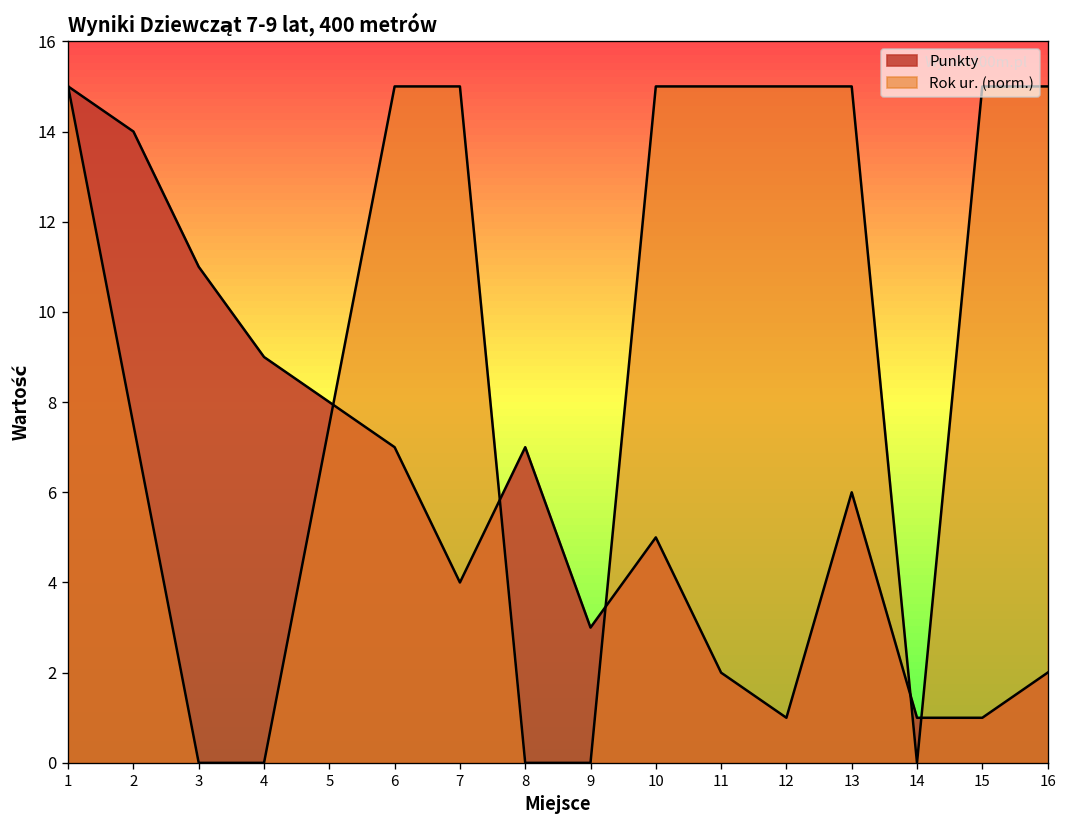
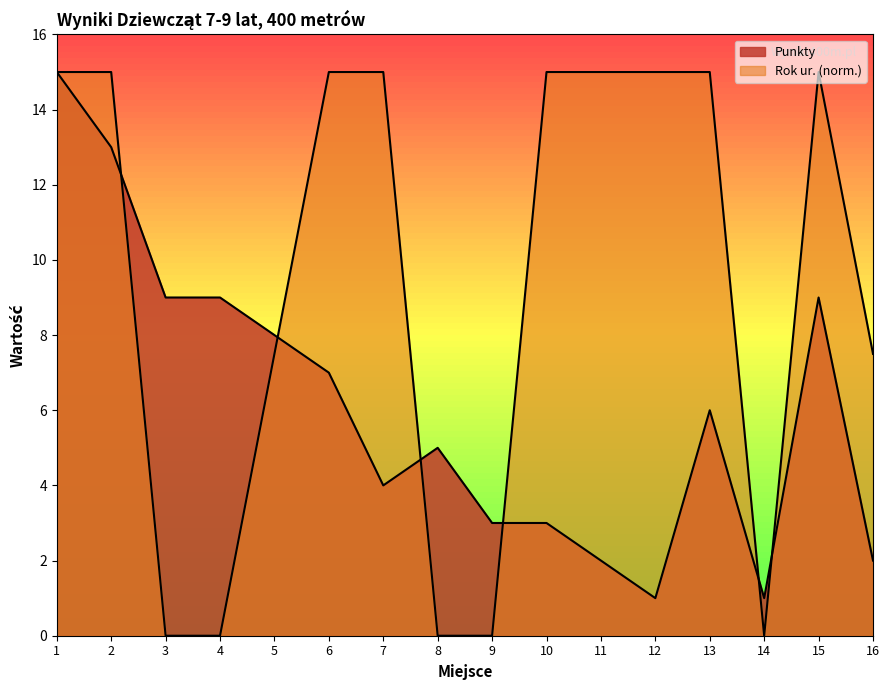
  {
    "Punkty": {
-     "2": 14,
-     "3": 11,
+     "2": 13,
+     "3": 9,
      "4": 9,
      "5": 8,
      "6": 7,
      "7": 4,
-     "8": 7,
+     "8": 5,
      "9": 3,
-     "10": 5,
+     "10": 3,
      "11": 2,
      "12": 1,
      "13": 6,
      "14": 1,
-     "15": 1,
+     "15": 9,
      "16": 2
    },
    "Rok ur. (norm.)": {
-     "2": 7.5,
+     "2": 15.0,
      "3": 0.0,
      "4": 0.0,
      "5": 7.5,
      "6": 15.0,
      "7": 15.0,
      "8": 0.0,
      "9": 0.0,
      "10": 15.0,
      "11": 15.0,
      "12": 15.0,
      "13": 15.0,
      "14": 0.0,
-     "16": 15.0
+     "16": 7.5
    }
  }
